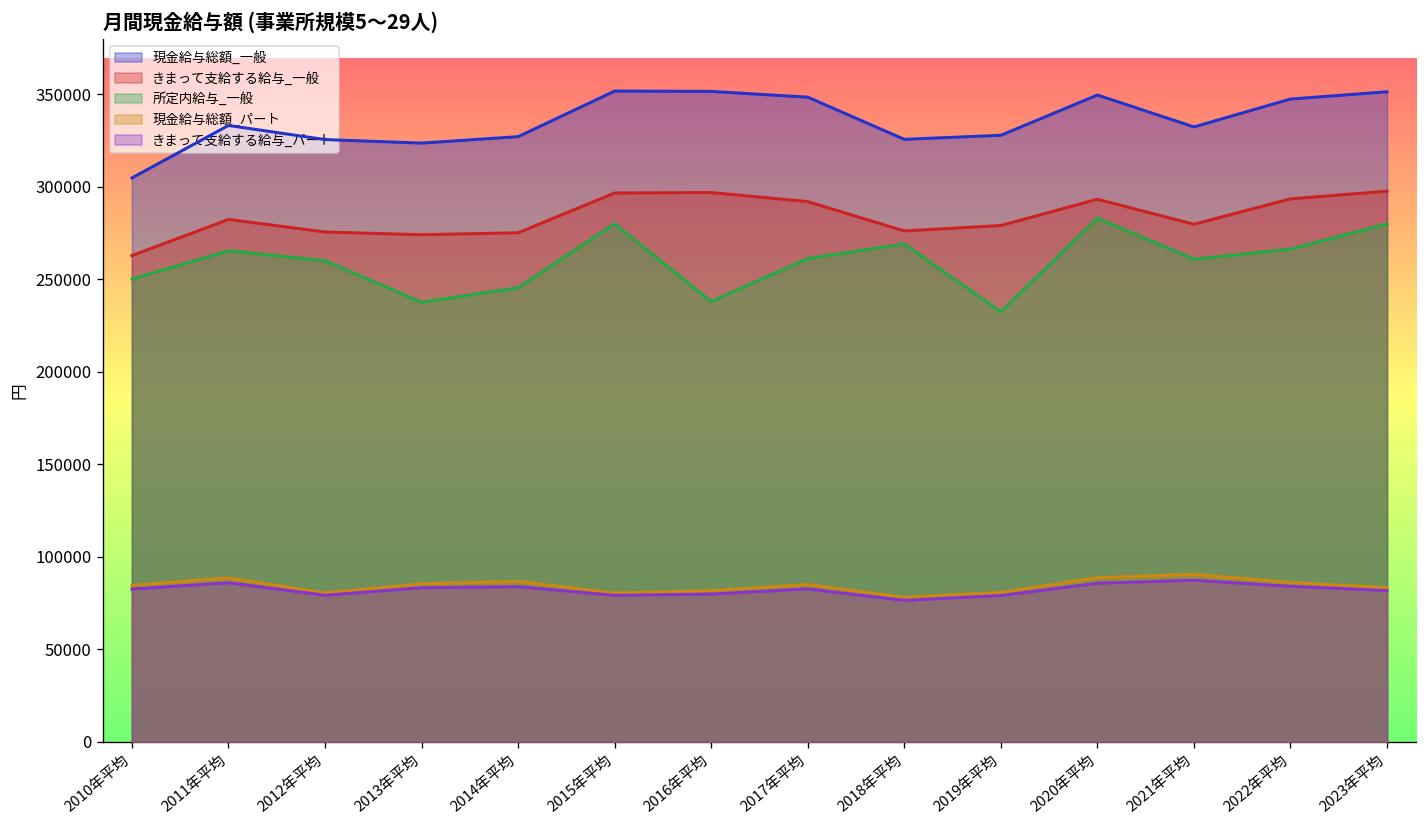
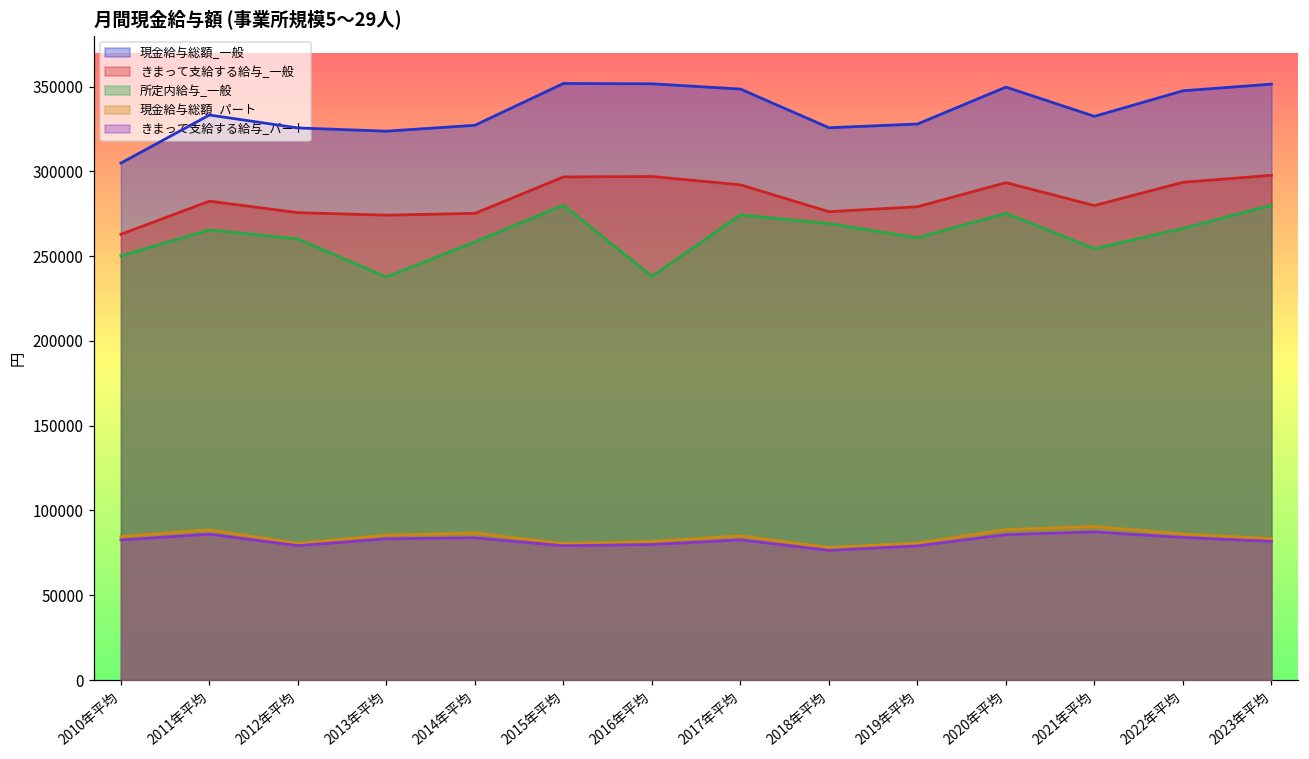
  {
    "所定内給与_一般": {
      "2010年平均": 250000,
      "2011年平均": 265000,
      "2012年平均": 260000,
      "2013年平均": 238000,
-     "2014年平均": 245000,
+     "2014年平均": 258000,
      "2015年平均": 280000,
      "2016年平均": 238000,
-     "2017年平均": 261000,
+     "2017年平均": 274000,
      "2018年平均": 269000,
-     "2019年平均": 232000,
-     "2020年平均": 283000,
-     "2021年平均": 261000,
+     "2019年平均": 261000,
+     "2020年平均": 275000,
+     "2021年平均": 254000,
      "2022年平均": 266000,
      "2023年平均": 280000
    }
  }
